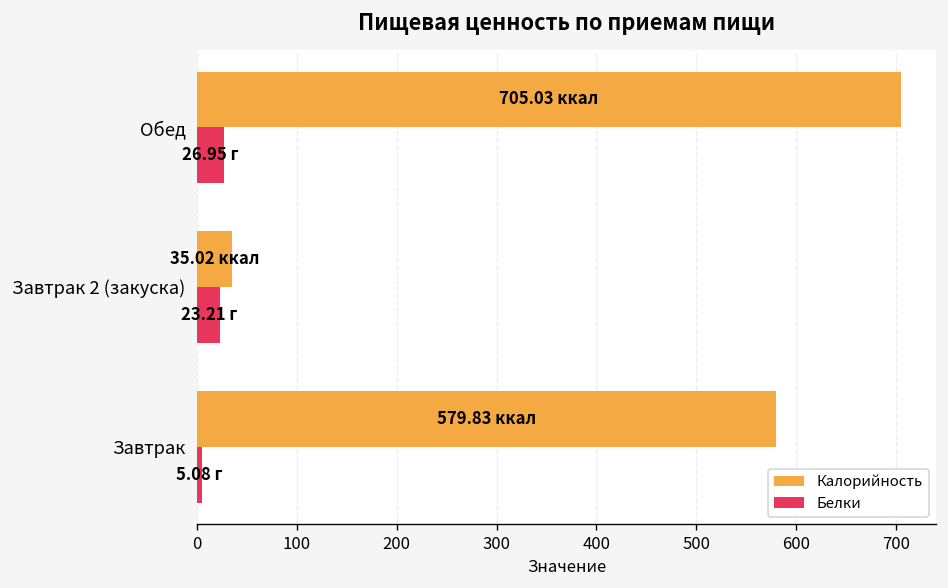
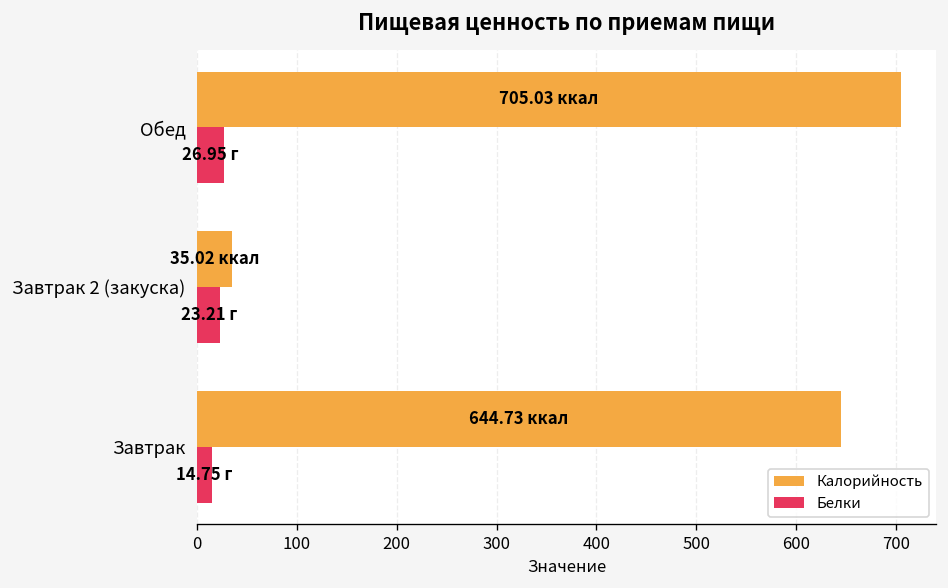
  {
    "Калорийность": {
      "Обед": 705.03,
      "Завтрак 2 (закуска)": 35.02,
-     "Завтрак": 579.83
+     "Завтрак": 644.73
    },
    "Белки": {
      "Обед": 26.95,
      "Завтрак 2 (закуска)": 23.21,
-     "Завтрак": 5.08
+     "Завтрак": 14.75
    }
  }
